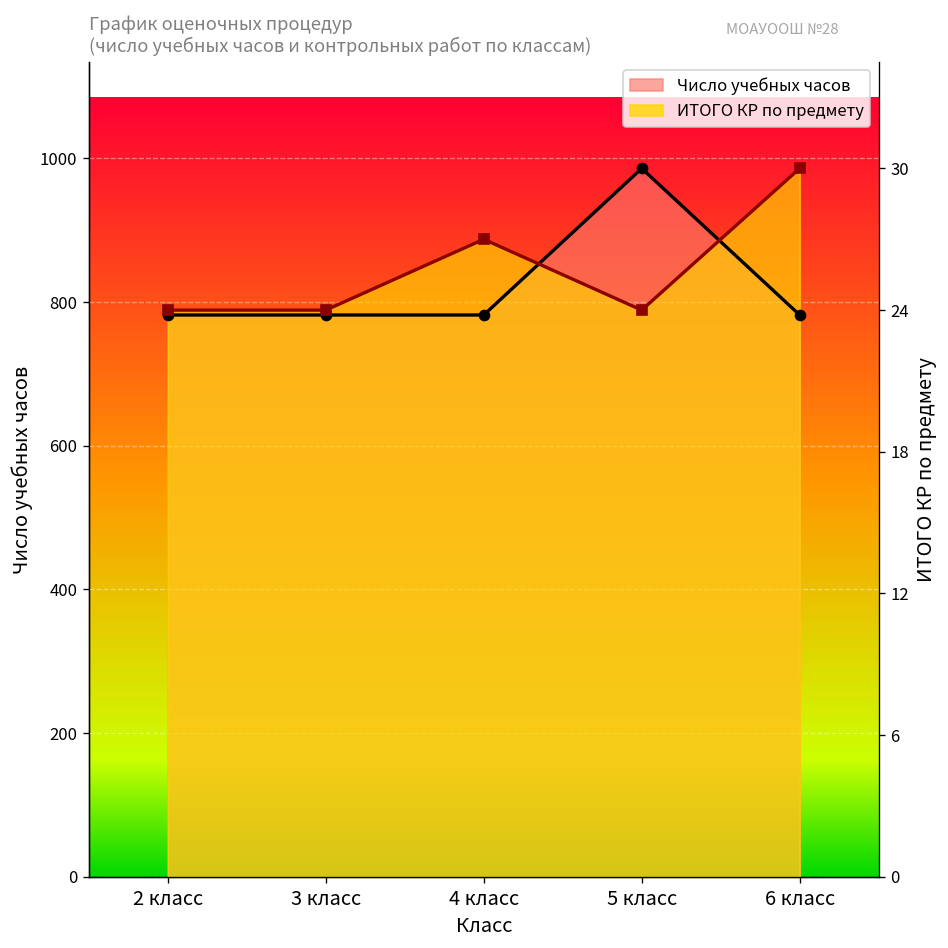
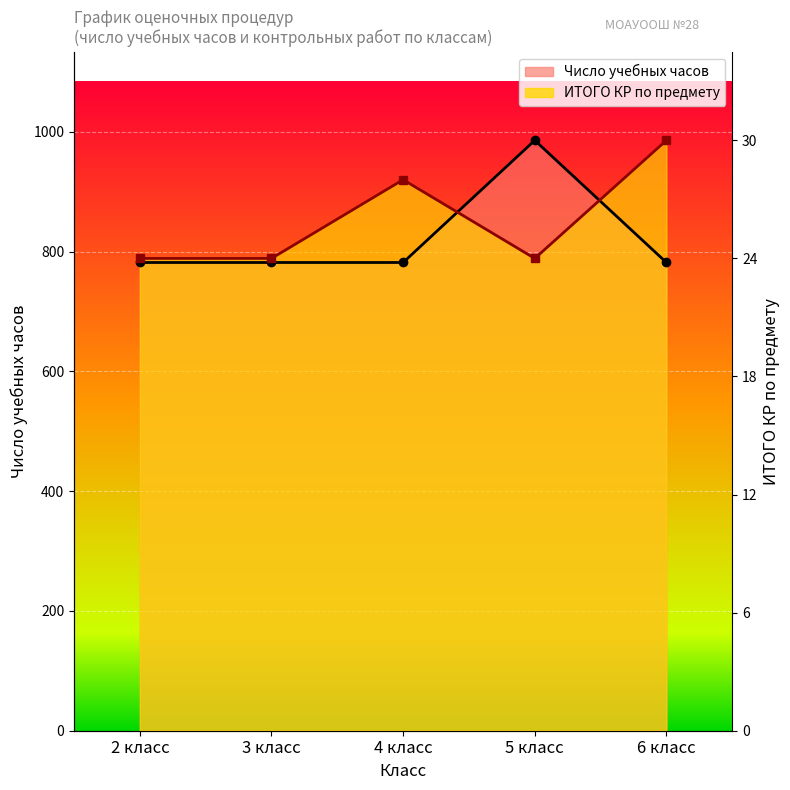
  {
    "Число учебных часов": {
      "2 класс": 780,
      "3 класс": 780,
      "4 класс": 780,
      "5 класс": 990,
      "6 класс": 780
    },
    "ИТОГО КР по предмету": {
      "2 класс": 790,
      "3 класс": 790,
-     "4 класс": 890,
+     "4 класс": 920,
      "5 класс": 790,
      "6 класс": 990
    }
  }
